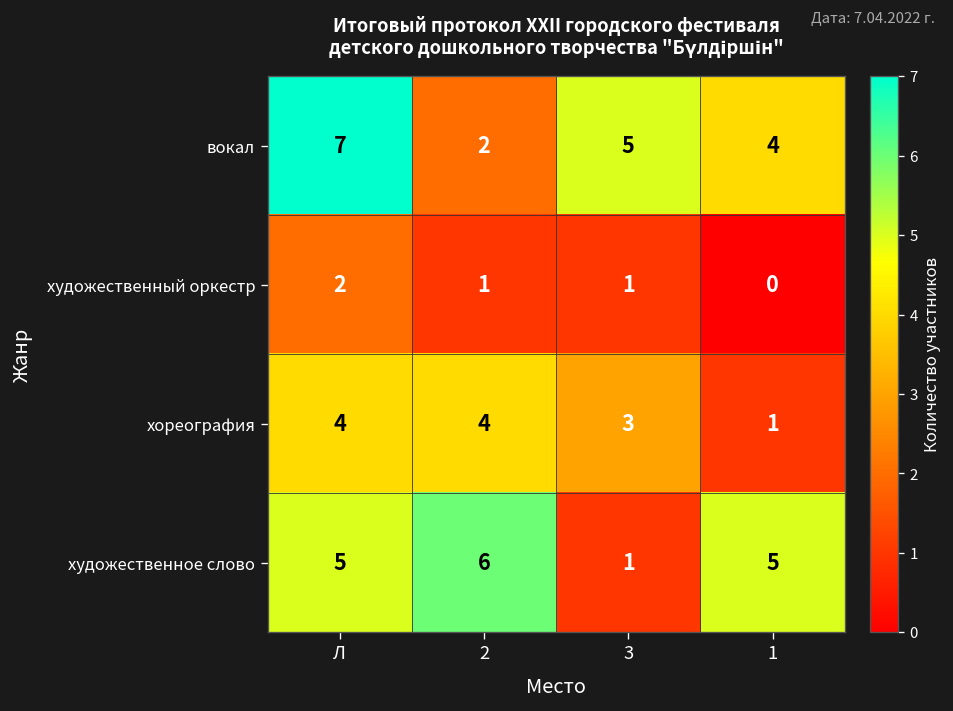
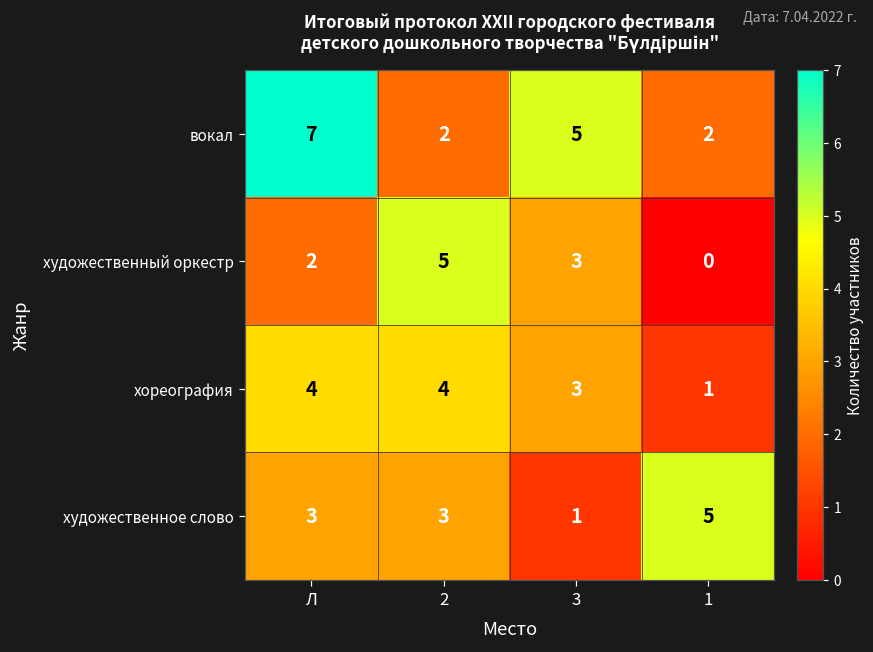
  {
    "вокал": {
      "Л": 7,
      "2": 2,
      "3": 5,
-     "1": 4
+     "1": 2
    },
    "художественный оркестр": {
      "Л": 2,
-     "2": 1,
-     "3": 1,
+     "2": 5,
+     "3": 3,
      "1": 0
    },
    "хореография": {
      "Л": 4,
      "2": 4,
      "3": 3,
      "1": 1
    },
    "художественное слово": {
-     "Л": 5,
-     "2": 6,
+     "Л": 3,
+     "2": 3,
      "3": 1,
      "1": 5
    }
  }
